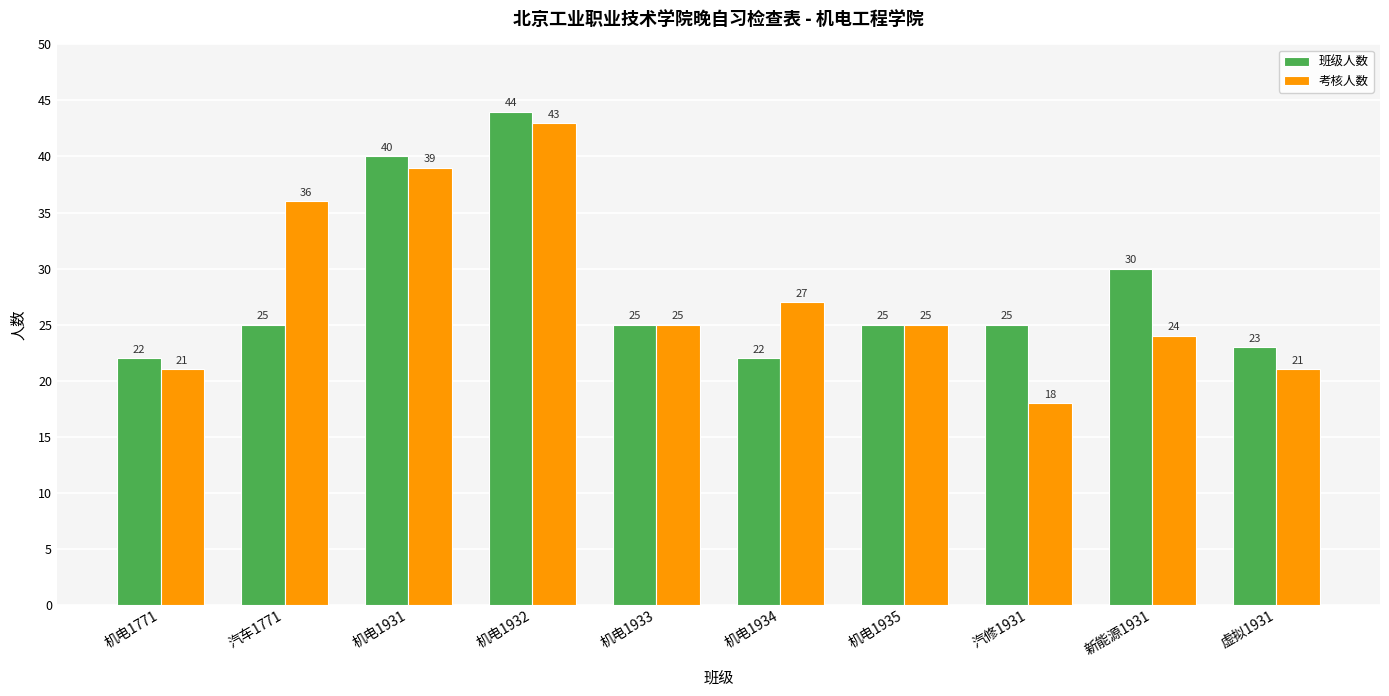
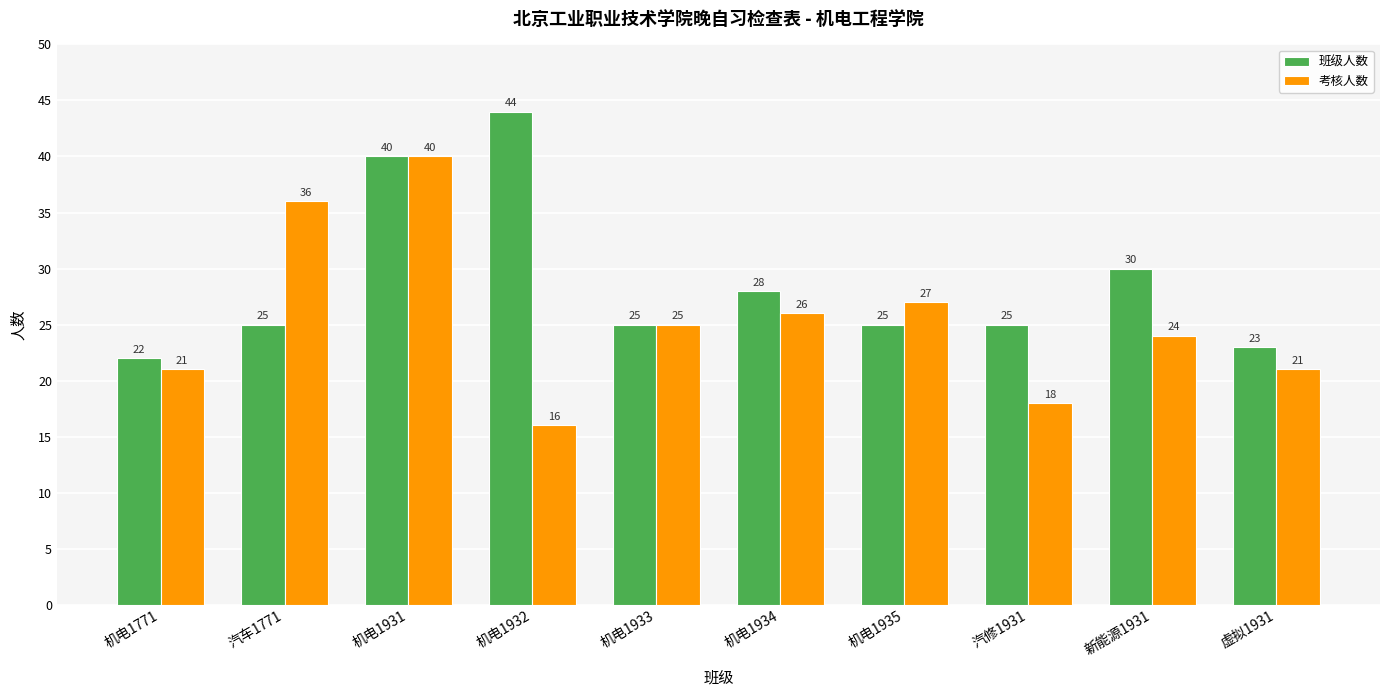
  {
    "班级人数": {
      "机电1771": 22,
      "汽车1771": 25,
      "机电1931": 40,
      "机电1932": 44,
      "机电1933": 25,
-     "机电1934": 22,
+     "机电1934": 28,
      "机电1935": 25,
      "汽修1931": 25,
      "新能源1931": 30,
      "虚拟1931": 23
    },
    "考核人数": {
      "机电1771": 21,
      "汽车1771": 36,
-     "机电1931": 39,
-     "机电1932": 43,
+     "机电1931": 40,
+     "机电1932": 16,
      "机电1933": 25,
-     "机电1934": 27,
-     "机电1935": 25,
+     "机电1934": 26,
+     "机电1935": 27,
      "汽修1931": 18,
      "新能源1931": 24,
      "虚拟1931": 21
    }
  }
